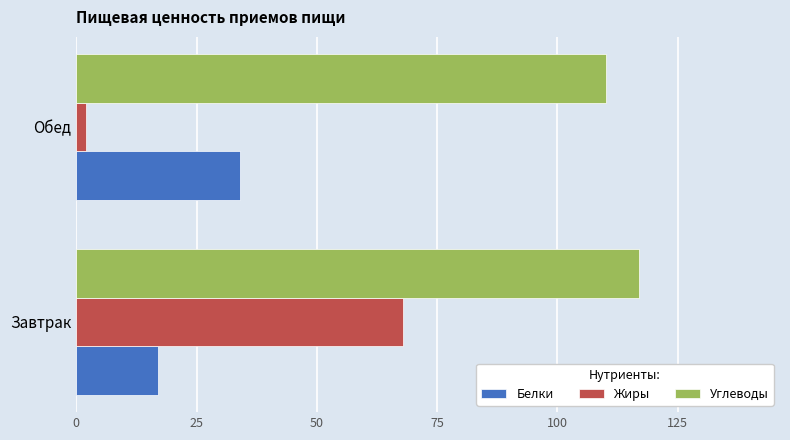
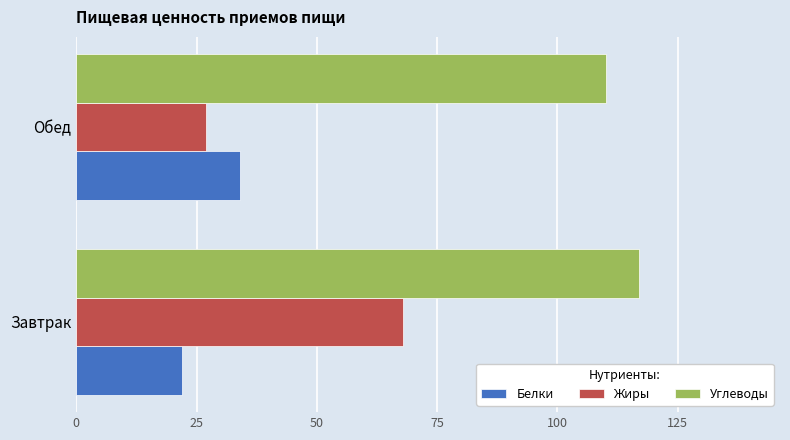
  {
    "Белки": {
      "Обед": 34,
-     "Завтрак": 17
+     "Завтрак": 22
    },
    "Жиры": {
-     "Обед": 2,
+     "Обед": 27,
      "Завтрак": 68
    },
    "Углеводы": {
      "Обед": 110,
      "Завтрак": 117
    }
  }
